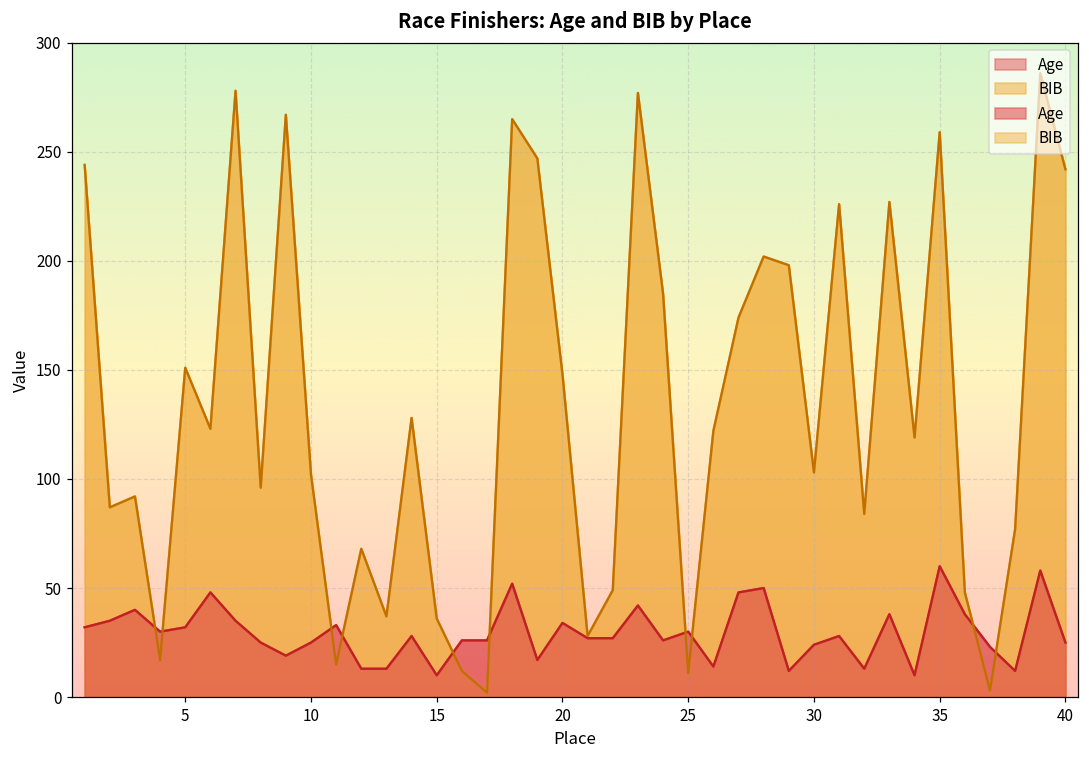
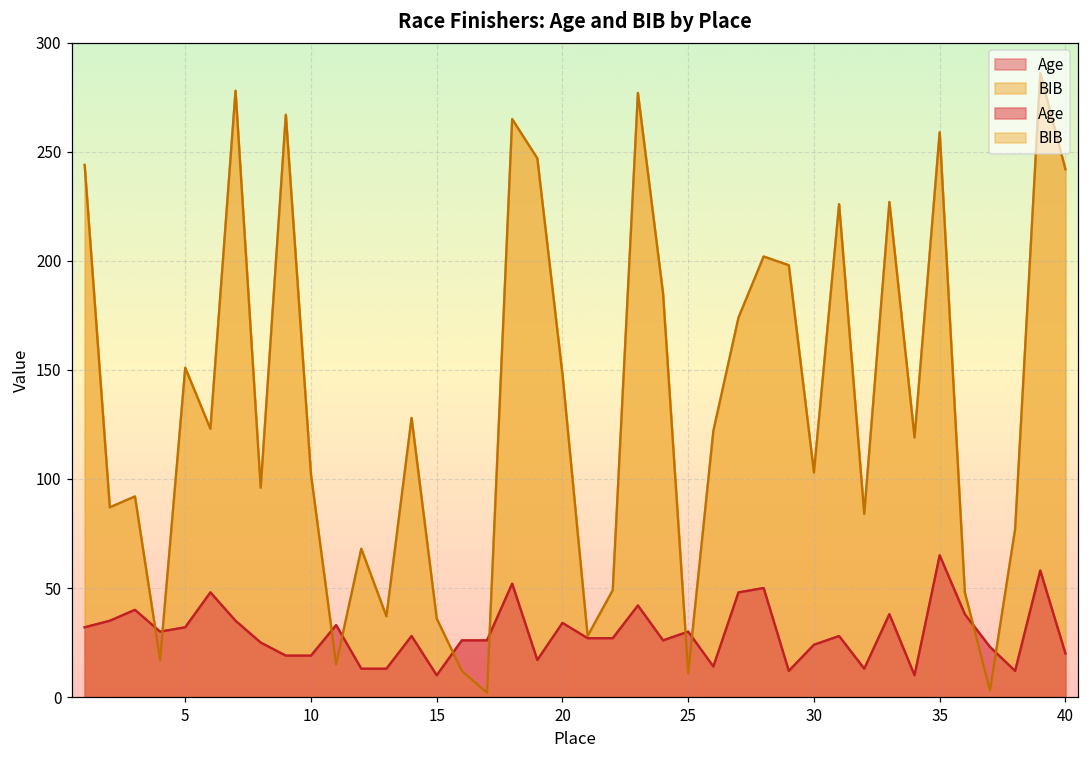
  {
    "Age": {
      "5": 32,
-     "10": 25,
+     "10": 19,
      "15": 10,
      "20": 34,
      "25": 30,
      "30": 24,
-     "35": 60,
-     "40": 25
+     "35": 65,
+     "40": 20
    },
    "BIB": {
      "5": 151,
      "10": 102,
      "15": 36,
      "20": 148,
      "25": 11,
      "30": 103,
      "35": 259,
      "40": 242
    }
  }
